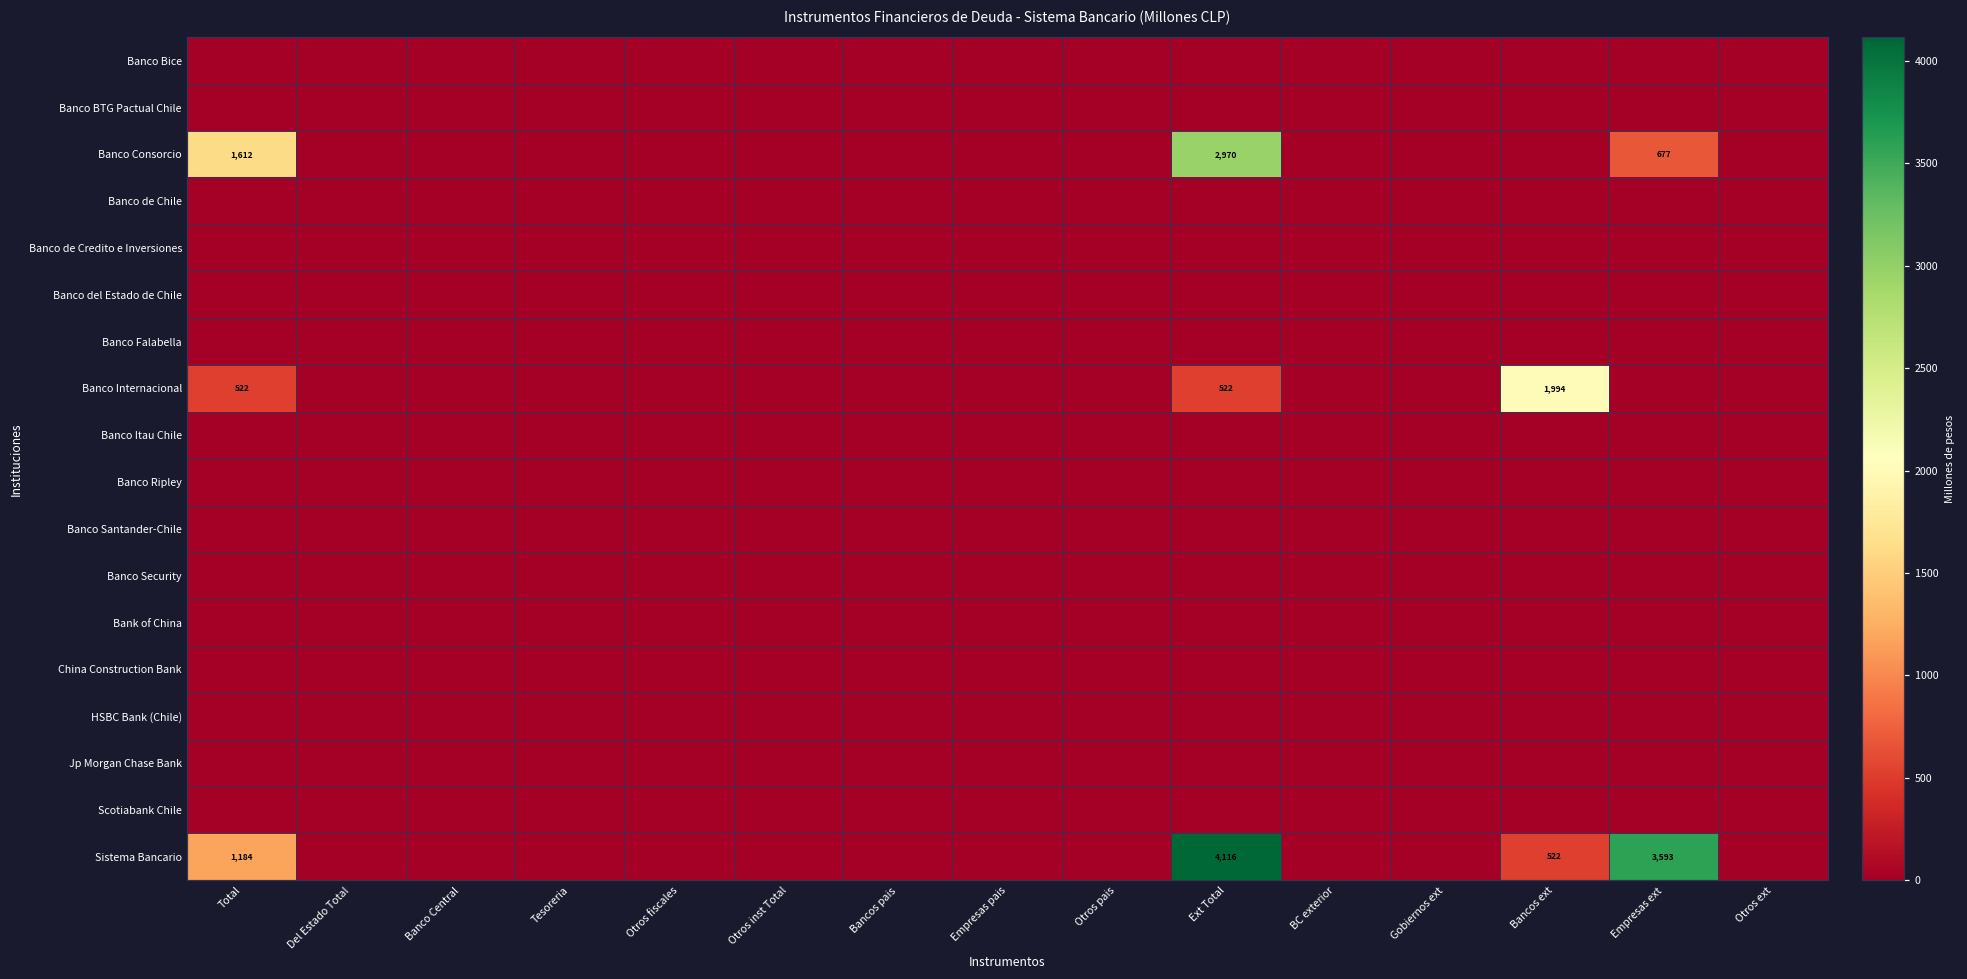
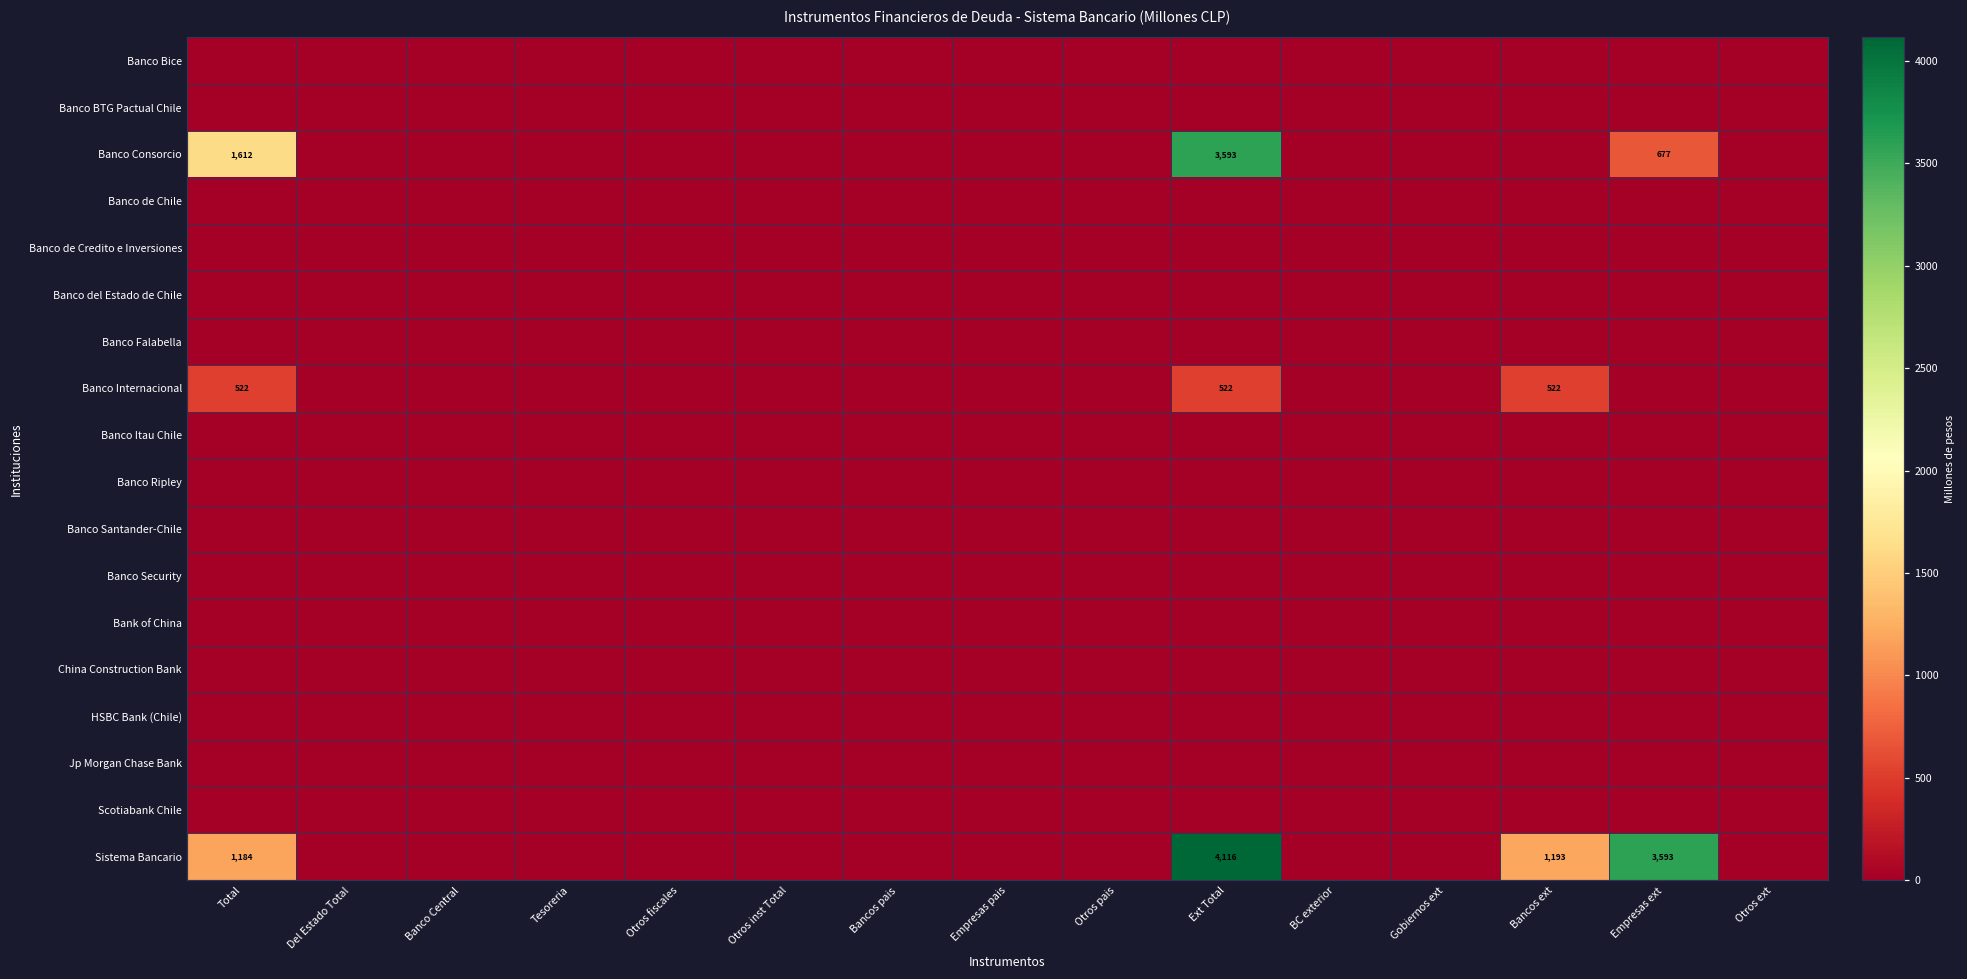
  {
    "Banco Consorcio": {
      "Total": "1,612",
-     "Ext Total": "2,970",
+     "Ext Total": "3,593",
      "Empresas ext": "677"
    },
    "Banco Internacional": {
      "Total": "522",
      "Ext Total": "522",
-     "Bancos ext": "1,994"
+     "Bancos ext": "522"
    },
    "Sistema Bancario": {
      "Total": "1,184",
      "Ext Total": "4,116",
-     "Bancos ext": "522",
+     "Bancos ext": "1,193",
      "Empresas ext": "3,593"
    }
  }
